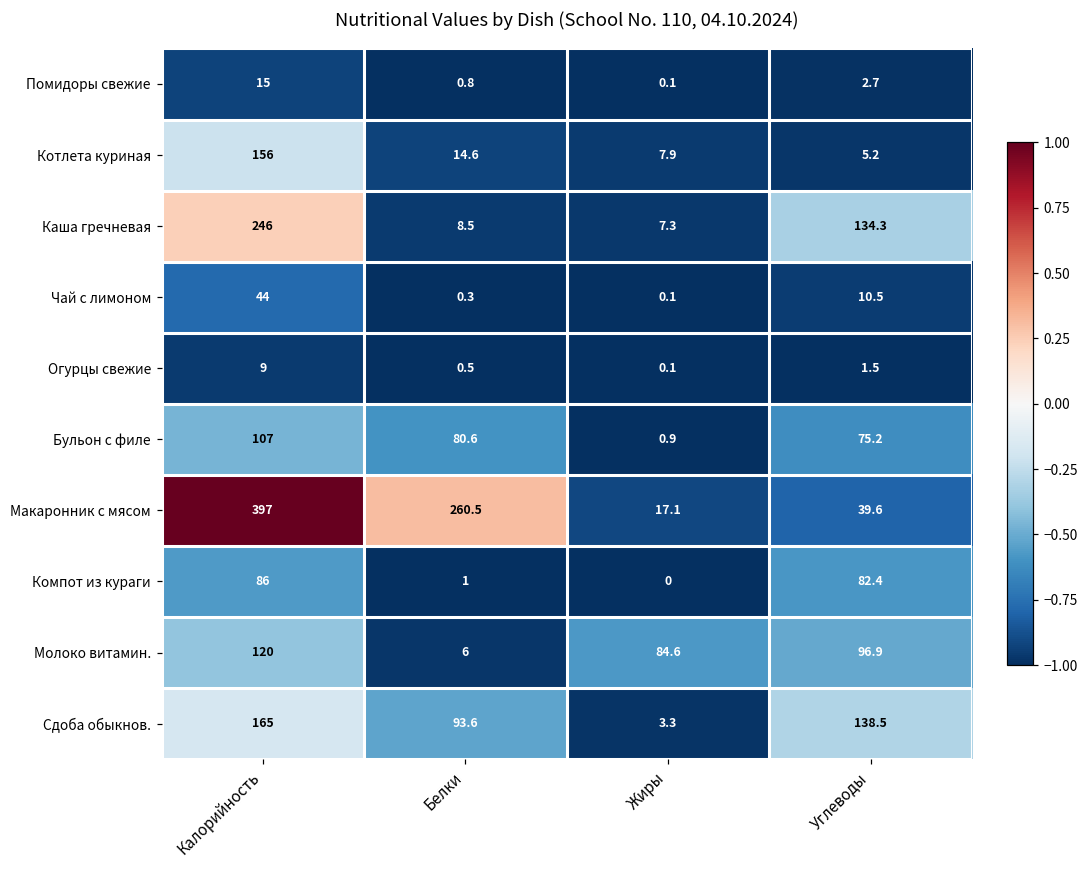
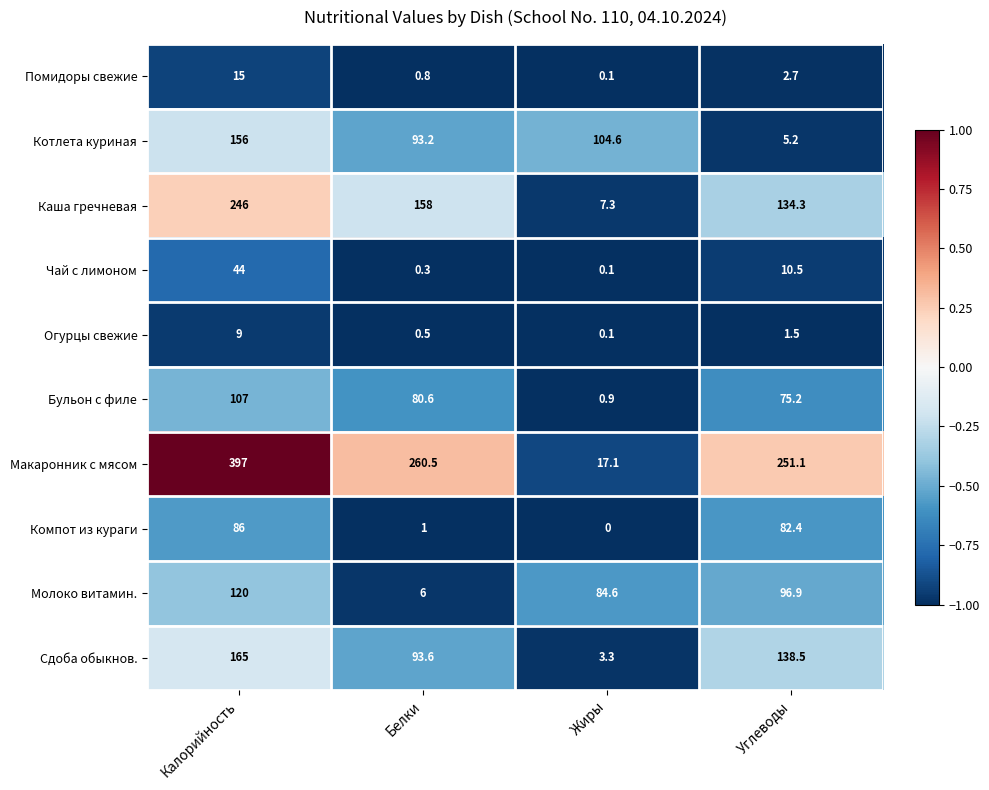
  {
    "Помидоры свежие": {
      "Калорийность": 15,
      "Белки": 0.8,
      "Жиры": 0.1,
      "Углеводы": 2.7
    },
    "Котлета куриная": {
      "Калорийность": 156,
-     "Белки": 14.6,
-     "Жиры": 7.9,
+     "Белки": 93.2,
+     "Жиры": 104.6,
      "Углеводы": 5.2
    },
    "Каша гречневая": {
      "Калорийность": 246,
-     "Белки": 8.5,
+     "Белки": 158,
      "Жиры": 7.3,
      "Углеводы": 134.3
    },
    "Чай с лимоном": {
      "Калорийность": 44,
      "Белки": 0.3,
      "Жиры": 0.1,
      "Углеводы": 10.5
    },
    "Огурцы свежие": {
      "Калорийность": 9,
      "Белки": 0.5,
      "Жиры": 0.1,
      "Углеводы": 1.5
    },
    "Бульон с филе": {
      "Калорийность": 107,
      "Белки": 80.6,
      "Жиры": 0.9,
      "Углеводы": 75.2
    },
    "Макаронник с мясом": {
      "Калорийность": 397,
      "Белки": 260.5,
      "Жиры": 17.1,
-     "Углеводы": 39.6
+     "Углеводы": 251.1
    },
    "Компот из кураги": {
      "Калорийность": 86,
      "Белки": 1,
      "Жиры": 0,
      "Углеводы": 82.4
    },
    "Молоко витамин.": {
      "Калорийность": 120,
      "Белки": 6,
      "Жиры": 84.6,
      "Углеводы": 96.9
    },
    "Сдоба обыкнов.": {
      "Калорийность": 165,
      "Белки": 93.6,
      "Жиры": 3.3,
      "Углеводы": 138.5
    }
  }
